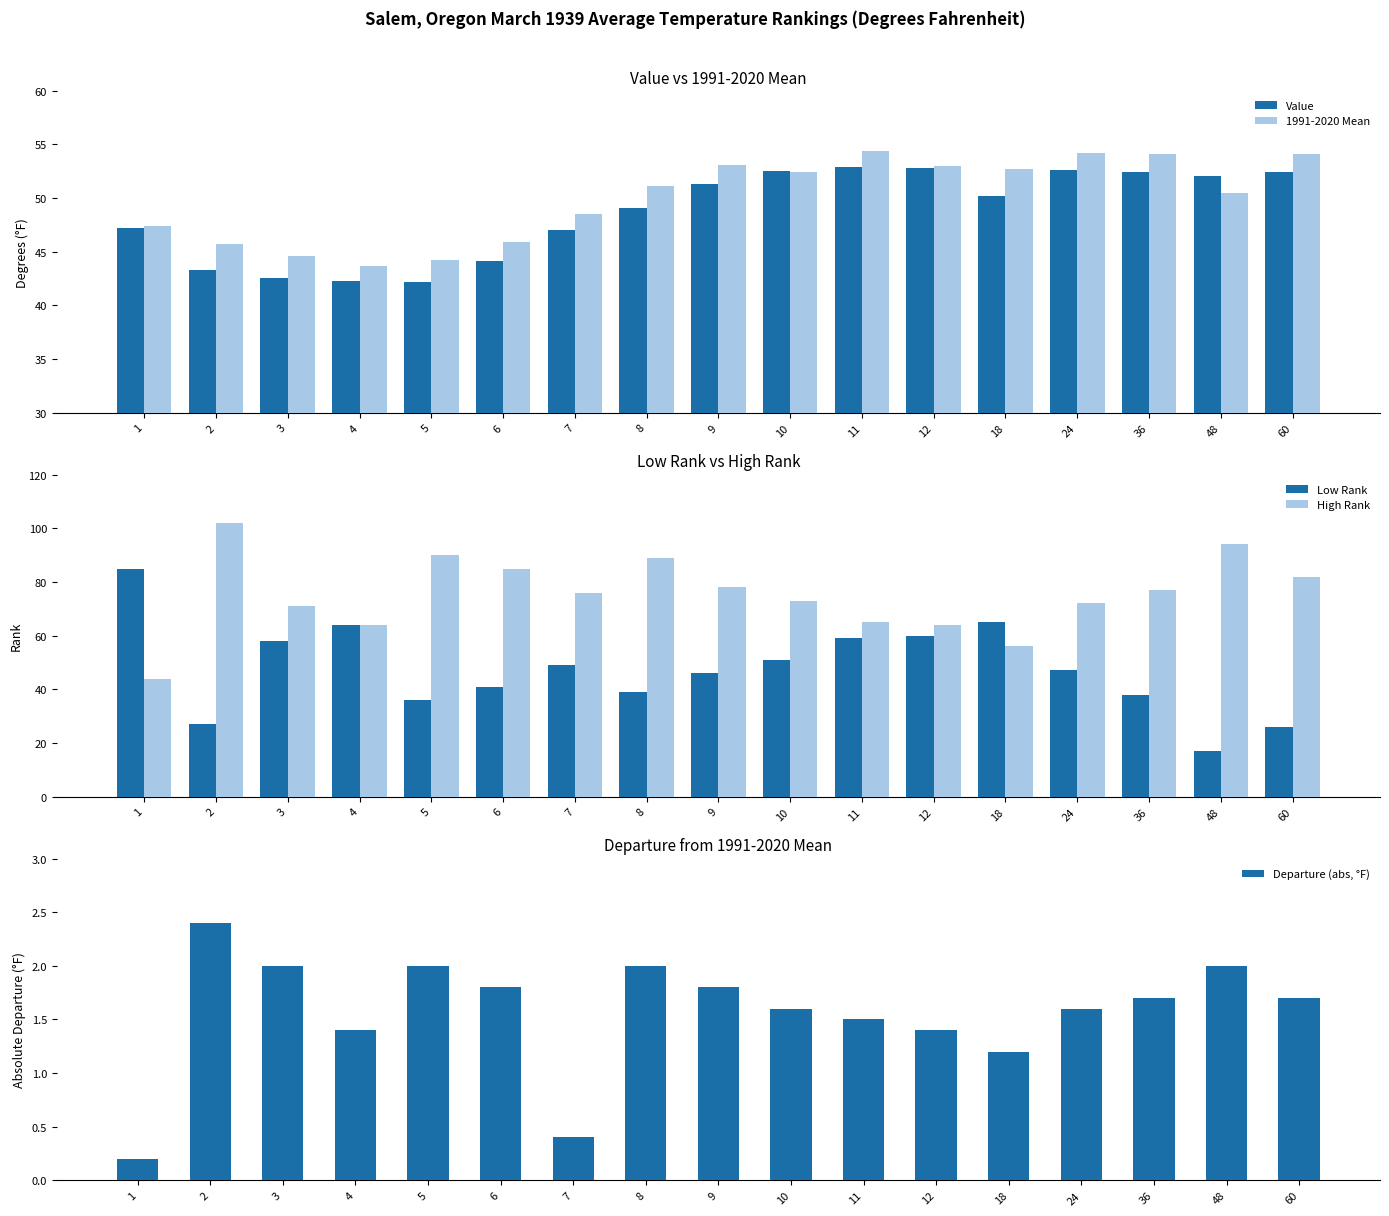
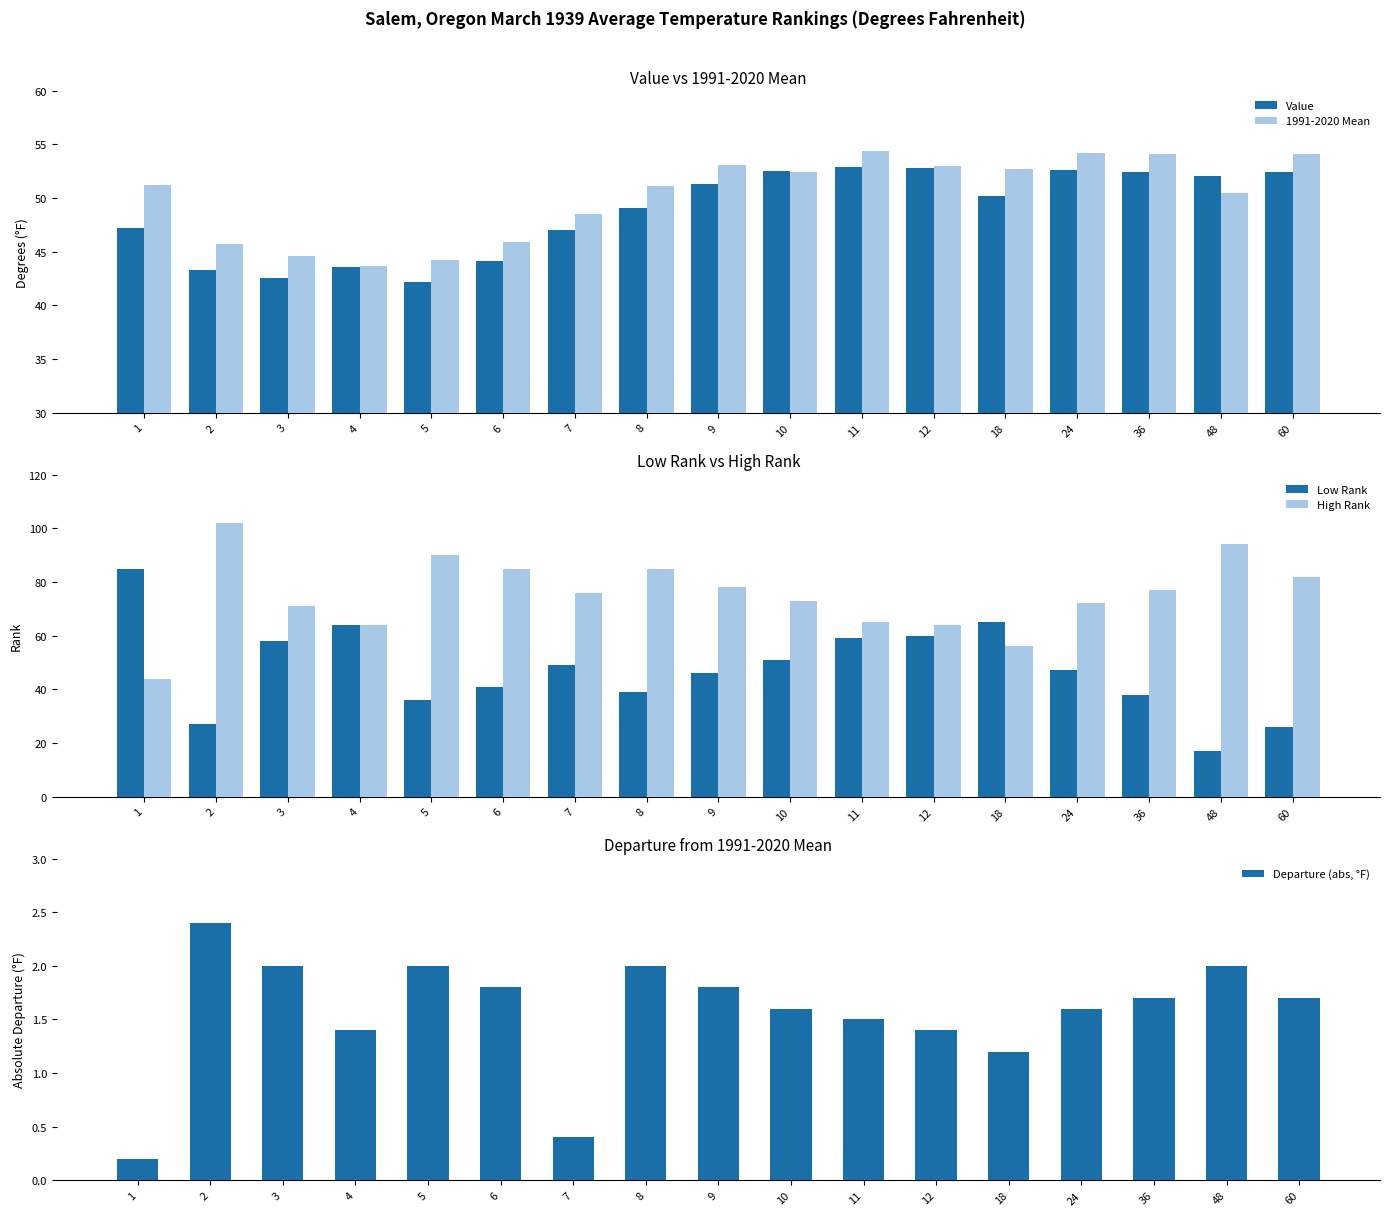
  {
    "Value vs 1991-2020 Mean": {
      "Value": {
        "1": 47.2,
        "2": 43.3,
        "3": 42.6,
-       "4": 42.3,
+       "4": 43.6,
        "5": 42.2,
        "6": 44.1,
        "7": 47.0,
        "8": 49.1,
        "9": 51.3,
        "10": 52.5,
        "11": 52.9,
        "12": 52.8,
        "18": 50.2,
        "24": 52.6,
        "36": 52.4,
        "48": 52.1,
        "60": 52.4
      },
      "1991-2020 Mean": {
-       "1": 47.4,
+       "1": 51.2,
        "2": 45.7,
        "3": 44.6,
        "4": 43.7,
        "5": 44.2,
        "6": 45.9,
        "7": 48.5,
        "8": 51.1,
        "9": 53.1,
        "10": 52.4,
        "11": 54.4,
        "12": 53.0,
        "18": 52.7,
        "24": 54.2,
        "36": 54.1,
        "48": 50.5,
        "60": 54.1
      }
    },
    "Low Rank vs High Rank": {
      "Low Rank": {
        "1": 85,
        "2": 27,
        "3": 58,
        "4": 64,
        "5": 36,
        "6": 41,
        "7": 49,
        "8": 39,
        "9": 46,
        "10": 51,
        "11": 59,
        "12": 60,
        "18": 65,
        "24": 47,
        "36": 38,
        "48": 17,
        "60": 26
      },
      "High Rank": {
        "1": 44,
        "2": 102,
        "3": 71,
        "4": 64,
        "5": 90,
        "6": 85,
        "7": 76,
-       "8": 89,
+       "8": 85,
        "9": 78,
        "10": 73,
        "11": 65,
        "12": 64,
        "18": 56,
        "24": 72,
        "36": 77,
        "48": 94,
        "60": 82
      }
    },
    "Departure from 1991-2020 Mean": {
      "1": 0.20,
      "2": 2.40,
      "3": 2.00,
      "4": 1.40,
      "5": 2.00,
      "6": 1.80,
      "7": 0.40,
      "8": 2.00,
      "9": 1.80,
      "10": 1.60,
      "11": 1.50,
      "12": 1.40,
      "18": 1.20,
      "24": 1.60,
      "36": 1.70,
      "48": 2.00,
      "60": 1.70
    }
  }
